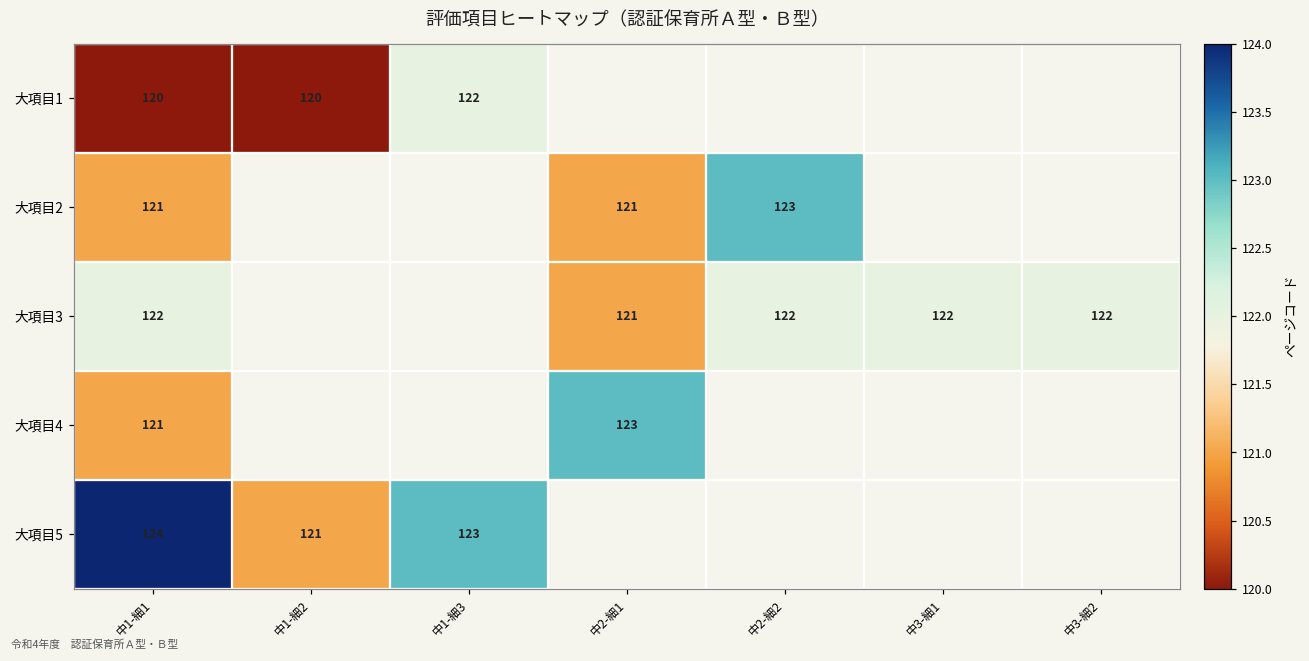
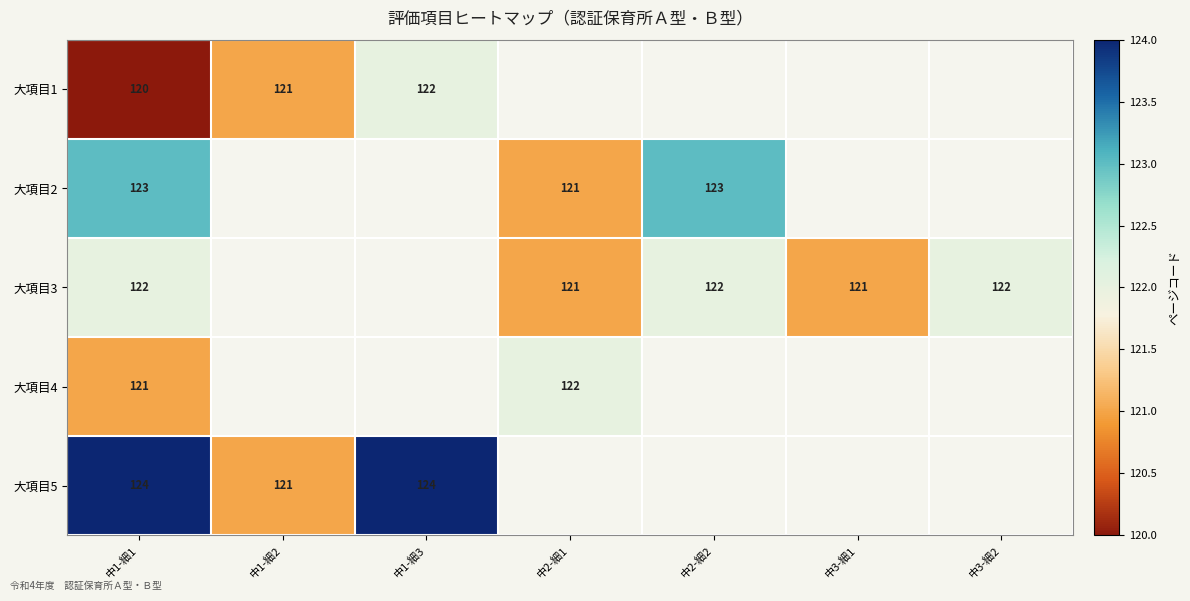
  {
    "大項目1": {
      "中1-細1": 120,
-     "中1-細2": 120,
+     "中1-細2": 121,
      "中1-細3": 122
    },
    "大項目2": {
-     "中1-細1": 121,
+     "中1-細1": 123,
      "中2-細1": 121,
      "中2-細2": 123
    },
    "大項目3": {
      "中1-細1": 122,
      "中2-細1": 121,
      "中2-細2": 122,
-     "中3-細1": 122,
+     "中3-細1": 121,
      "中3-細2": 122
    },
    "大項目4": {
      "中1-細1": 121,
-     "中2-細1": 123
+     "中2-細1": 122
    },
    "大項目5": {
      "中1-細1": 124,
      "中1-細2": 121,
-     "中1-細3": 123
+     "中1-細3": 124
    }
  }
